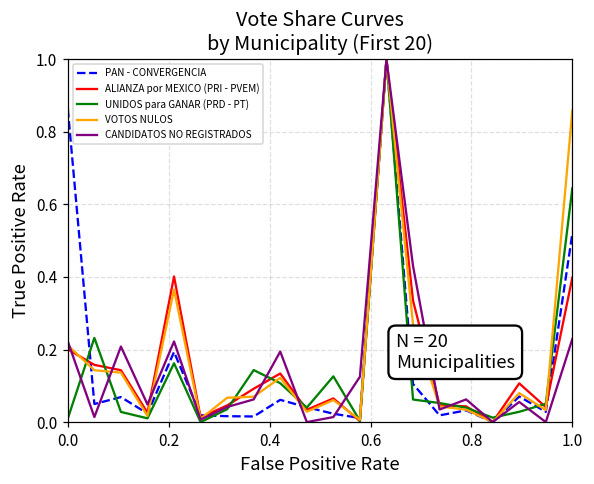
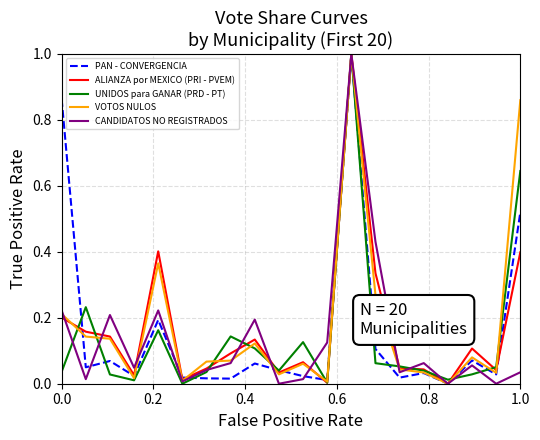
  {
    "PAN - CONVERGENCIA": {
      "0.0": 0.86,
      "1.0": 0.52
    },
    "ALIANZA por MEXICO (PRI - PVEM)": {
      "0.0": 0.20,
      "1.0": 0.40
    },
    "UNIDOS para GANAR (PRD - PT)": {
-     "0.0": 0.01,
+     "0.0": 0.04,
      "1.0": 0.64
    },
    "VOTOS NULOS": {
      "0.0": 0.21,
      "1.0": 0.86
    },
    "CANDIDATOS NO REGISTRADOS": {
      "0.0": 0.22,
-     "1.0": 0.23
+     "1.0": 0.03
    }
  }
